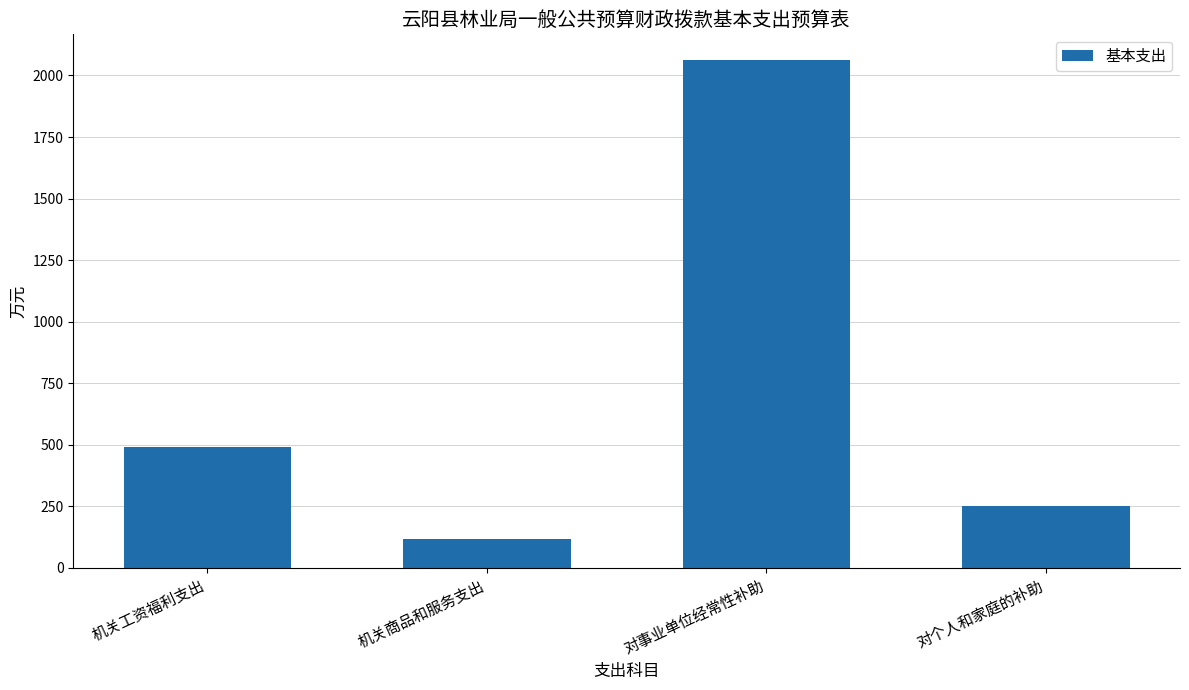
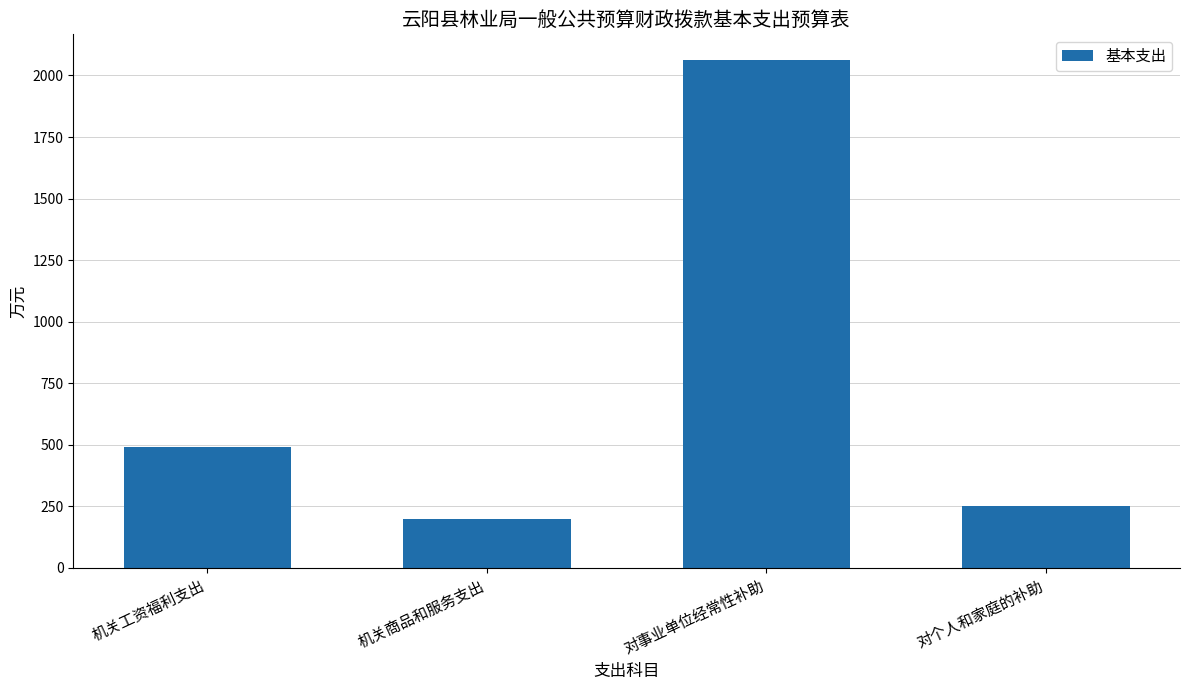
  {
    "机关工资福利支出": 490,
-   "机关商品和服务支出": 120,
+   "机关商品和服务支出": 200,
    "对事业单位经常性补助": 2060,
    "对个人和家庭的补助": 250
  }
